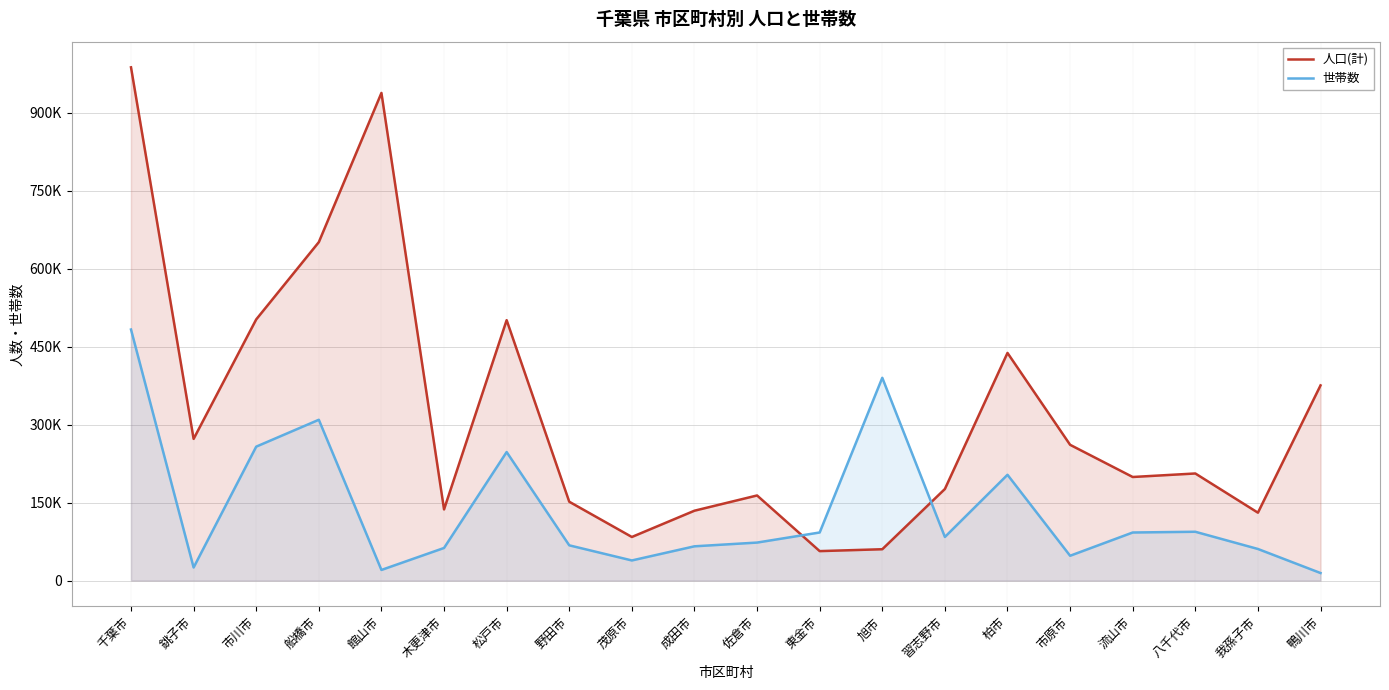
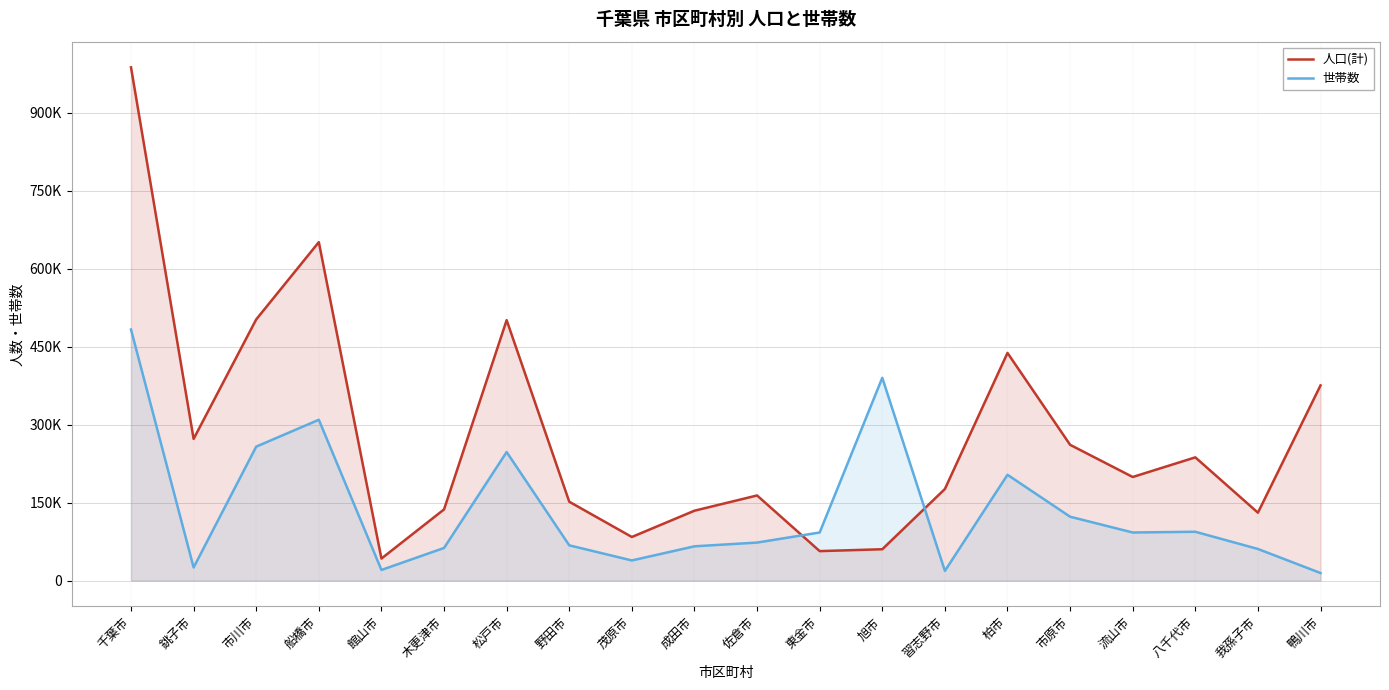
  {
    "人口(計)": {
      "千葉市": 990000,
      "銚子市": 270000,
      "市川市": 500000,
      "船橋市": 650000,
-     "館山市": 940000,
+     "館山市": 40000,
      "木更津市": 140000,
      "松戸市": 500000,
      "野田市": 150000,
      "茂原市": 80000,
      "成田市": 130000,
      "佐倉市": 160000,
      "東金市": 60000,
      "旭市": 60000,
      "習志野市": 180000,
      "柏市": 440000,
      "市原市": 260000,
      "流山市": 200000,
-     "八千代市": 210000,
+     "八千代市": 240000,
      "我孫子市": 130000,
      "鴨川市": 380000
    },
    "世帯数": {
      "千葉市": 480000,
      "銚子市": 30000,
      "市川市": 260000,
      "船橋市": 310000,
      "館山市": 20000,
      "木更津市": 60000,
      "松戸市": 250000,
      "野田市": 70000,
      "茂原市": 40000,
      "成田市": 70000,
      "佐倉市": 70000,
      "東金市": 90000,
      "旭市": 390000,
-     "習志野市": 80000,
+     "習志野市": 20000,
      "柏市": 200000,
-     "市原市": 50000,
+     "市原市": 120000,
      "流山市": 90000,
      "八千代市": 90000,
      "我孫子市": 60000,
      "鴨川市": 10000
    }
  }
